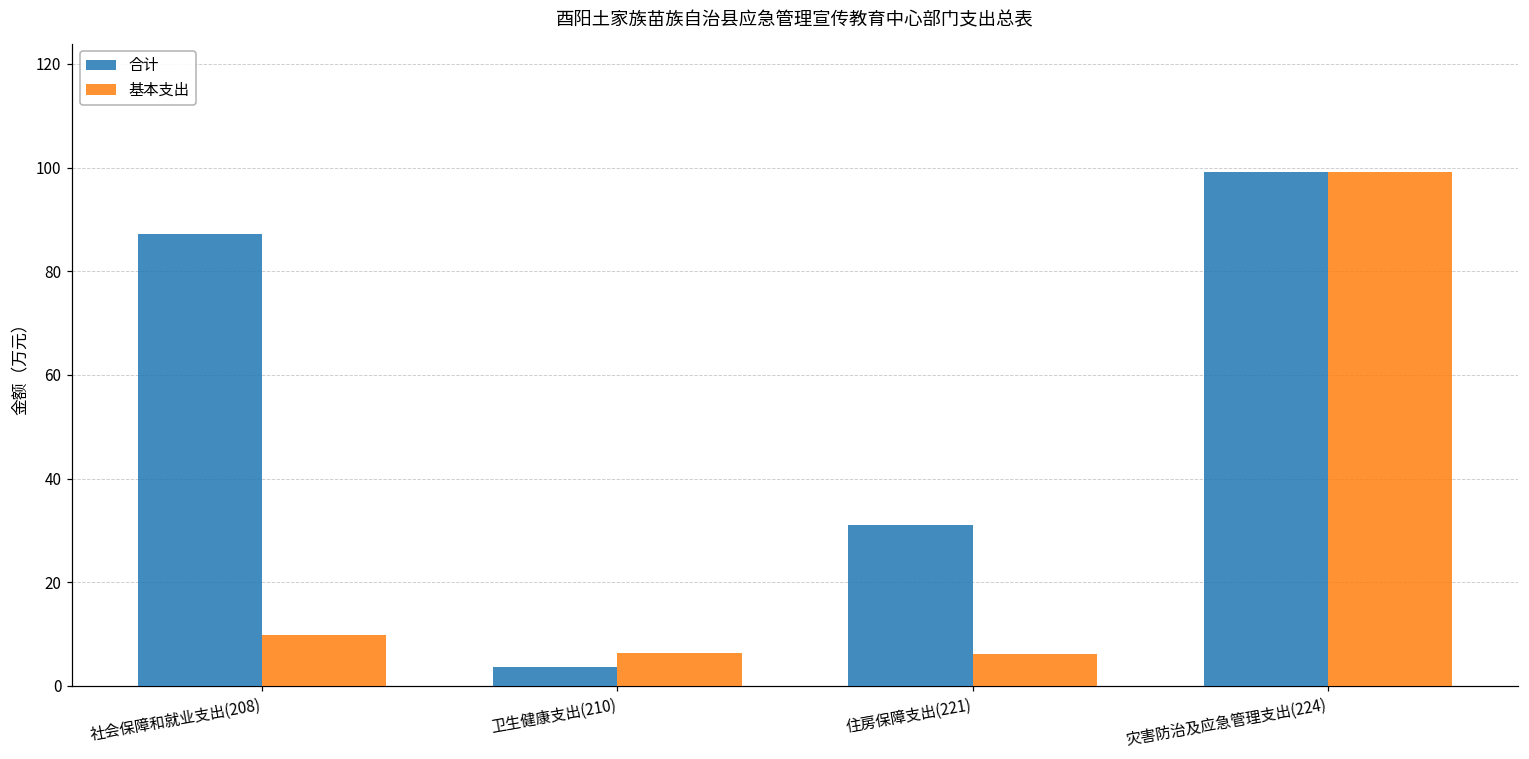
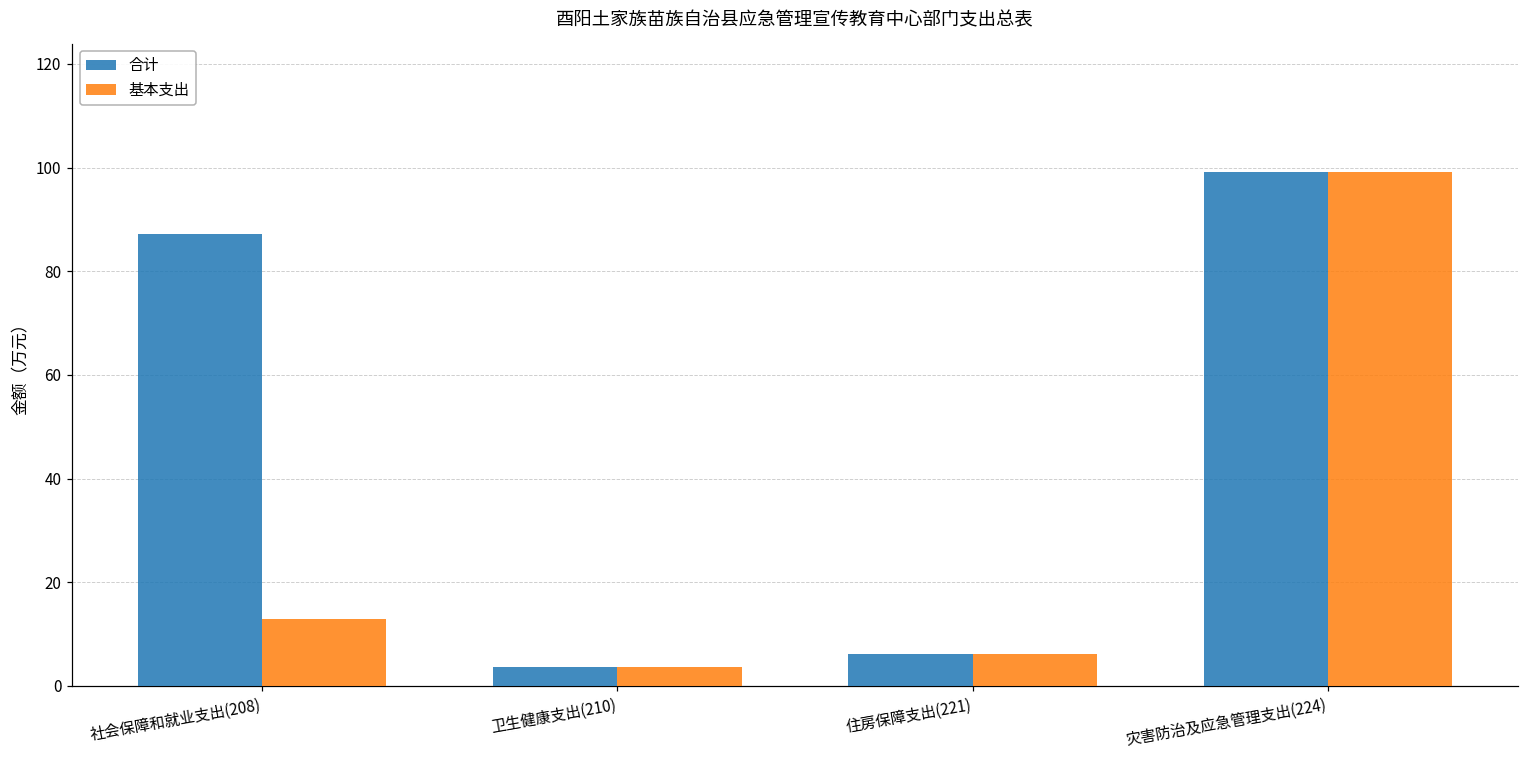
  {
    "合计": {
      "社会保障和就业支出(208)": 87,
      "卫生健康支出(210)": 4,
-     "住房保障支出(221)": 31,
+     "住房保障支出(221)": 6,
      "灾害防治及应急管理支出(224)": 99
    },
    "基本支出": {
-     "社会保障和就业支出(208)": 10,
-     "卫生健康支出(210)": 6,
+     "社会保障和就业支出(208)": 13,
+     "卫生健康支出(210)": 4,
      "住房保障支出(221)": 6,
      "灾害防治及应急管理支出(224)": 99
    }
  }
